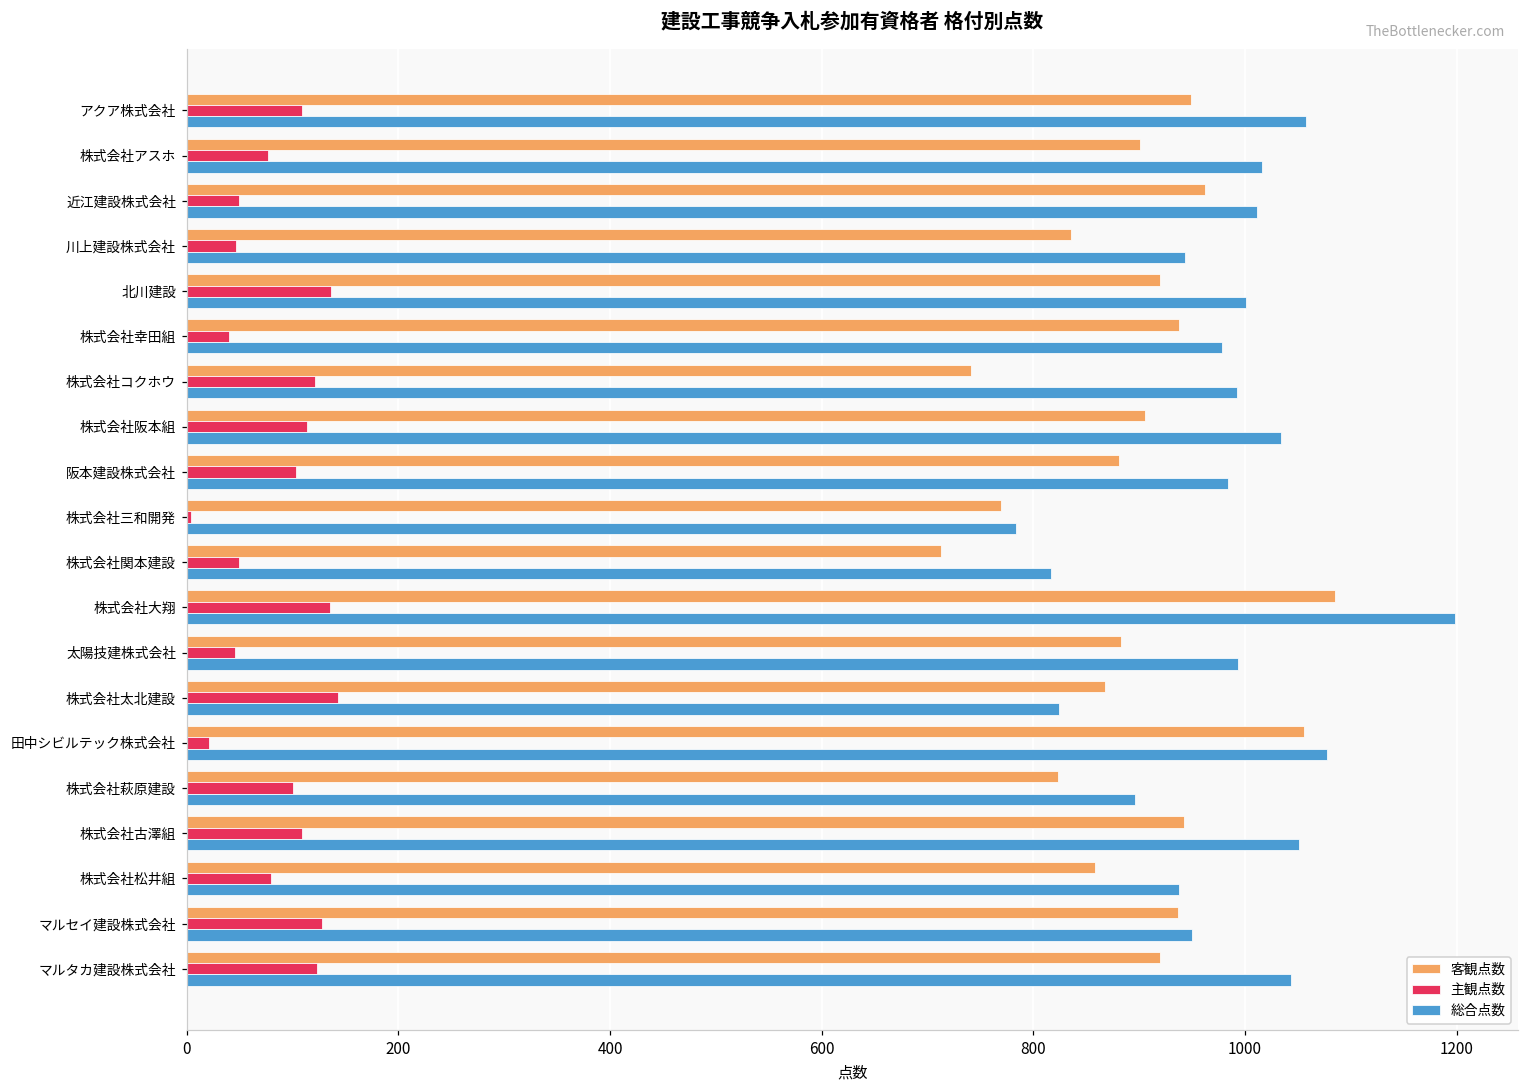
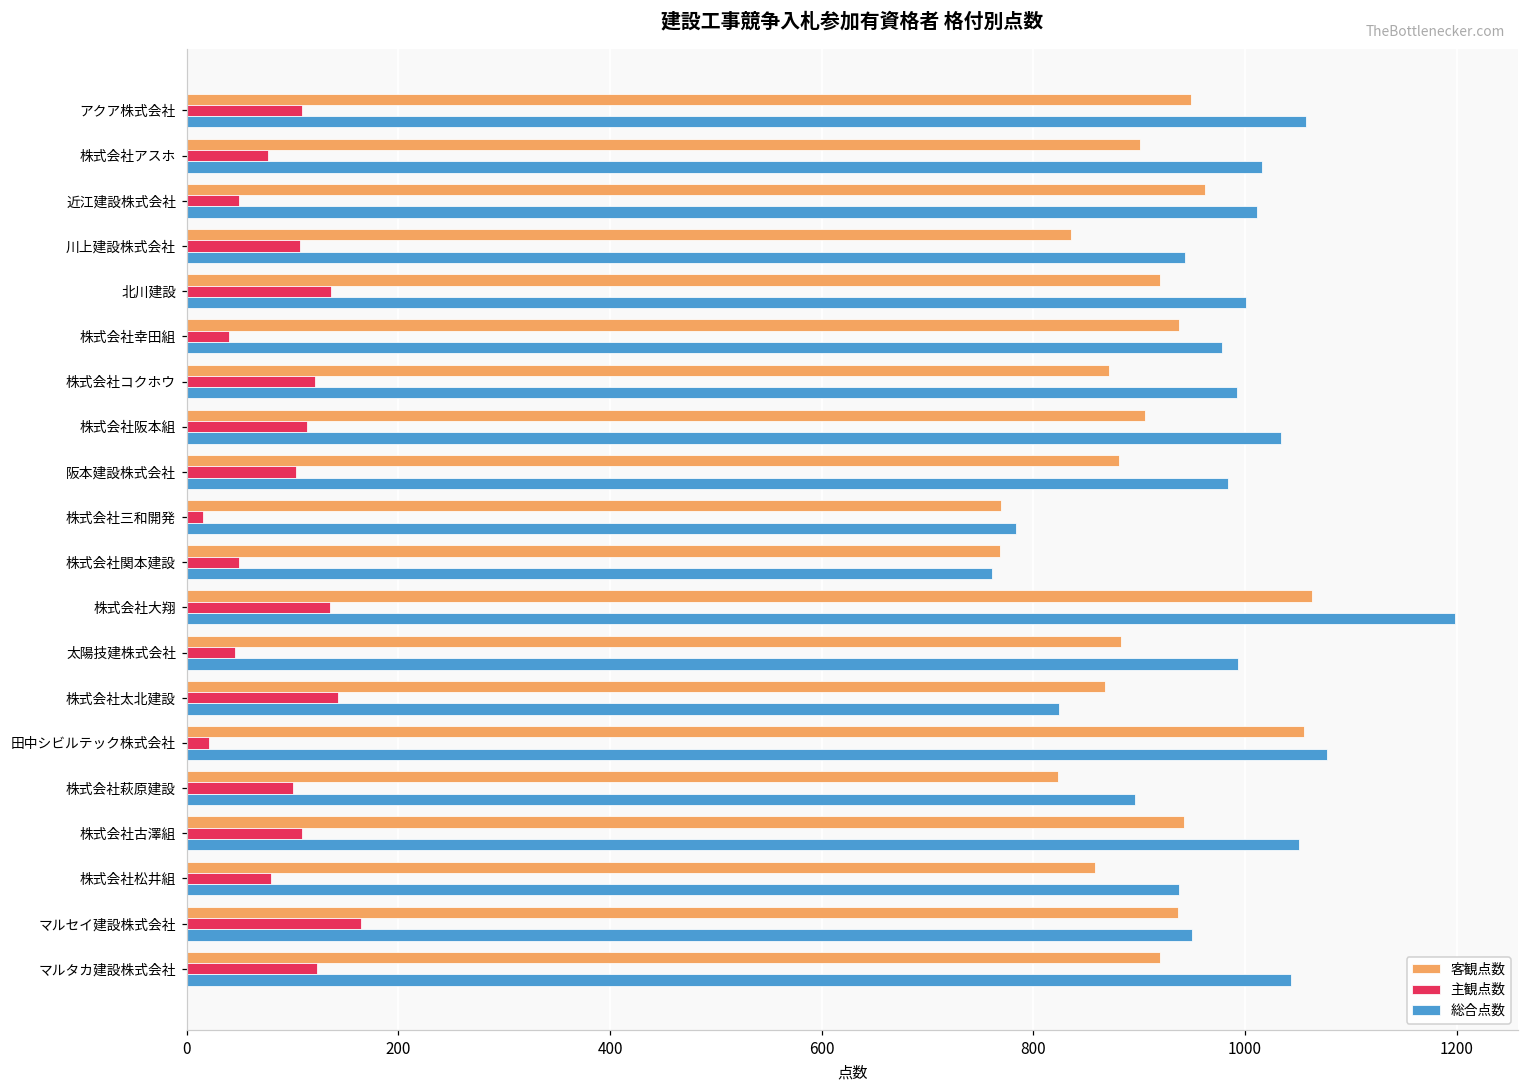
  {
    "客観点数": {
      "アクア株式会社": 950,
      "株式会社アスホ": 900,
      "近江建設株式会社": 960,
      "川上建設株式会社": 840,
      "北川建設": 920,
      "株式会社幸田組": 940,
-     "株式会社コクホウ": 740,
+     "株式会社コクホウ": 870,
      "株式会社阪本組": 910,
      "阪本建設株式会社": 880,
      "株式会社三和開発": 770,
-     "株式会社関本建設": 710,
-     "株式会社大翔": 1090,
+     "株式会社関本建設": 770,
+     "株式会社大翔": 1060,
      "太陽技建株式会社": 880,
      "株式会社太北建設": 870,
      "田中シビルテック株式会社": 1060,
      "株式会社萩原建設": 820,
      "株式会社古澤組": 940,
      "株式会社松井組": 860,
      "マルセイ建設株式会社": 940,
      "マルタカ建設株式会社": 920
    },
    "主観点数": {
      "アクア株式会社": 110,
      "株式会社アスホ": 80,
      "近江建設株式会社": 50,
-     "川上建設株式会社": 50,
+     "川上建設株式会社": 110,
      "北川建設": 140,
      "株式会社幸田組": 40,
      "株式会社コクホウ": 120,
      "株式会社阪本組": 110,
      "阪本建設株式会社": 100,
-     "株式会社三和開発": 0,
+     "株式会社三和開発": 20,
      "株式会社関本建設": 50,
      "株式会社大翔": 140,
      "太陽技建株式会社": 50,
      "株式会社太北建設": 140,
      "田中シビルテック株式会社": 20,
      "株式会社萩原建設": 100,
      "株式会社古澤組": 110,
      "株式会社松井組": 80,
-     "マルセイ建設株式会社": 130,
+     "マルセイ建設株式会社": 170,
      "マルタカ建設株式会社": 120
    },
    "総合点数": {
      "アクア株式会社": 1060,
      "株式会社アスホ": 1020,
      "近江建設株式会社": 1010,
      "川上建設株式会社": 940,
      "北川建設": 1000,
      "株式会社幸田組": 980,
      "株式会社コクホウ": 990,
      "株式会社阪本組": 1030,
      "阪本建設株式会社": 980,
      "株式会社三和開発": 780,
-     "株式会社関本建設": 820,
+     "株式会社関本建設": 760,
      "株式会社大翔": 1200,
      "太陽技建株式会社": 990,
      "株式会社太北建設": 820,
      "田中シビルテック株式会社": 1080,
      "株式会社萩原建設": 900,
      "株式会社古澤組": 1050,
      "株式会社松井組": 940,
      "マルセイ建設株式会社": 950,
      "マルタカ建設株式会社": 1040
    }
  }
